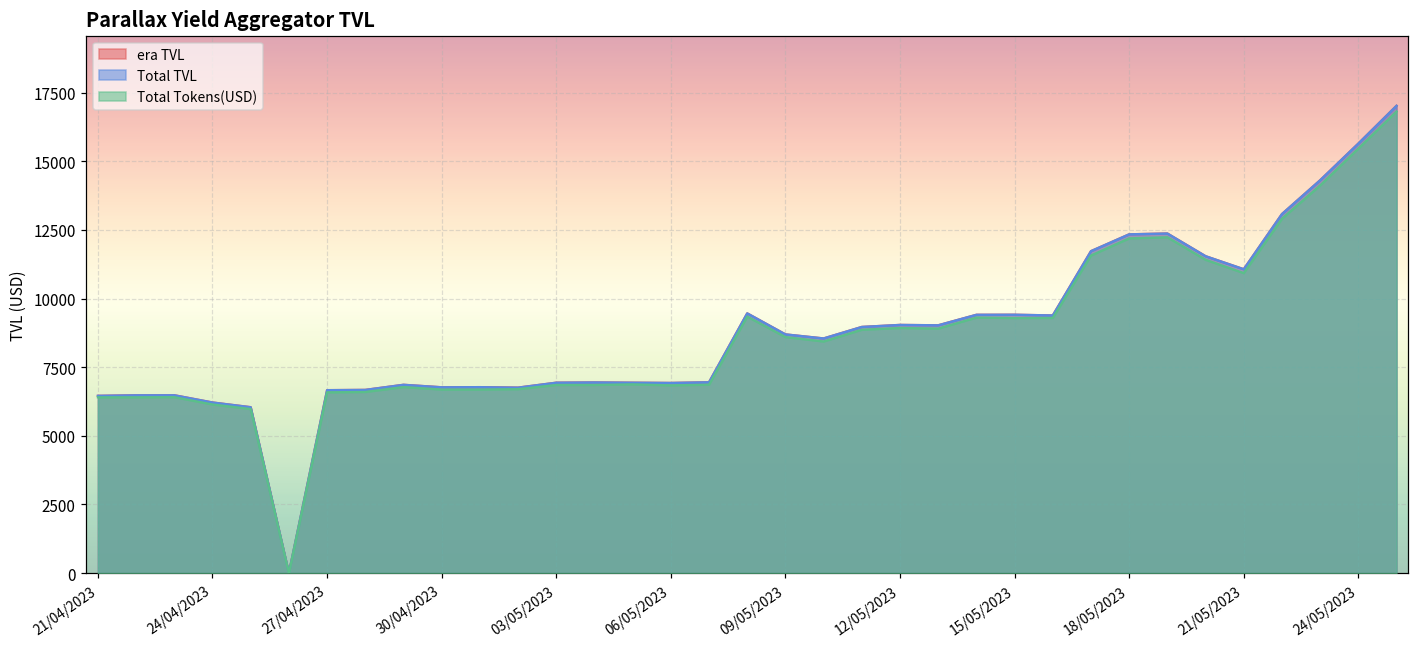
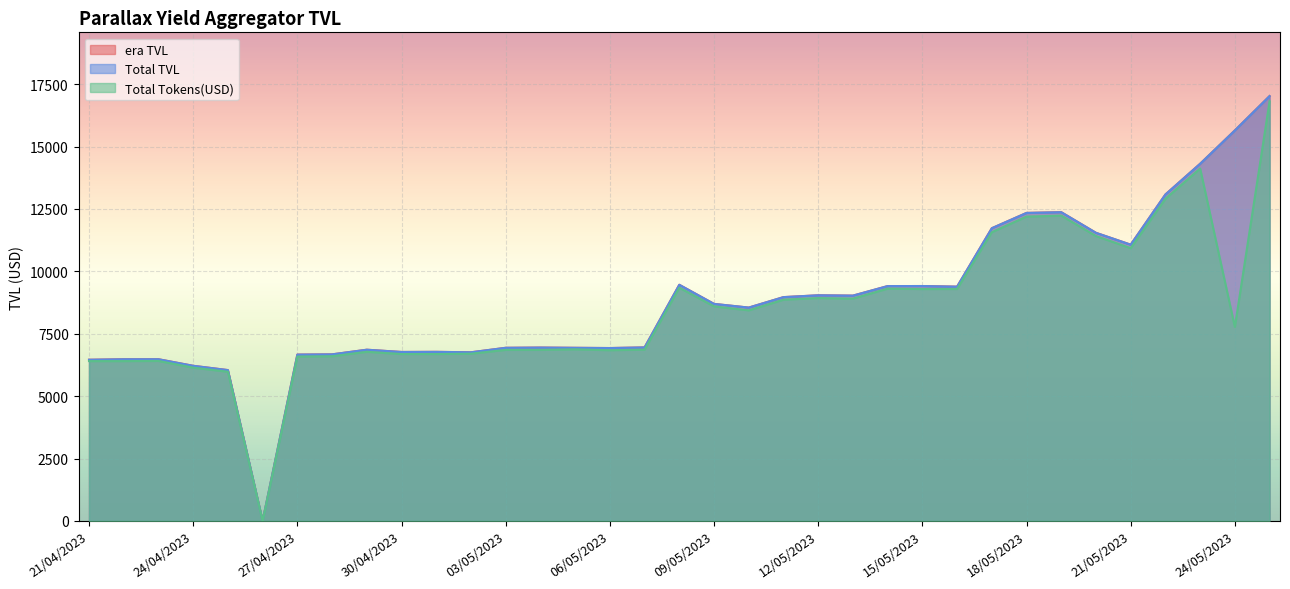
  {
    "Total TVL": {
      "12/05/2023": 9000,
      "15/05/2023": 9400,
      "18/05/2023": 12300,
      "21/05/2023": 11100,
      "24/05/2023": 15600
    },
    "Total Tokens(USD)": {
      "12/05/2023": 8900,
      "15/05/2023": 9300,
      "18/05/2023": 12200,
      "21/05/2023": 10900,
-     "24/05/2023": 15500
+     "24/05/2023": 7800
    }
  }
